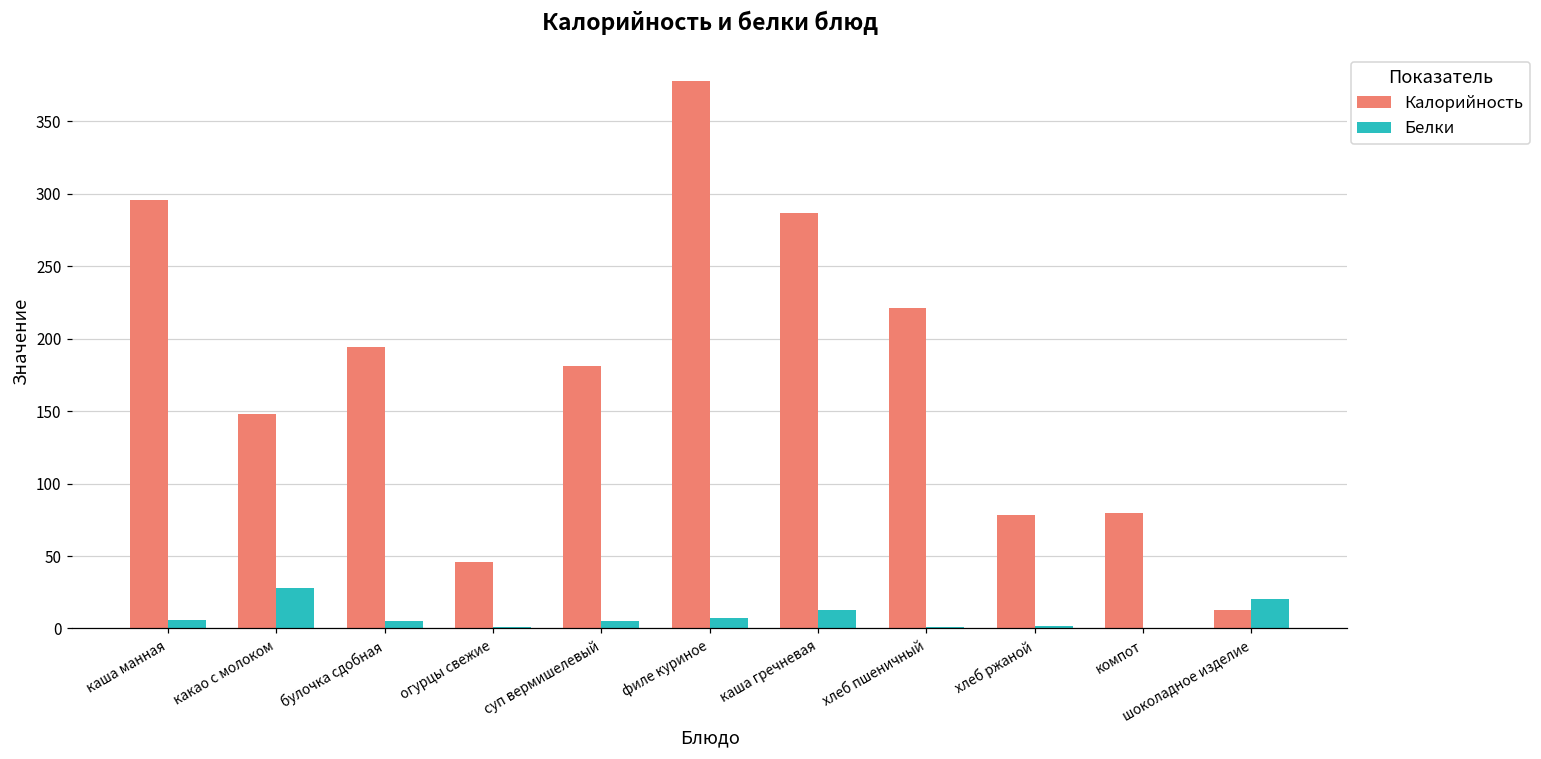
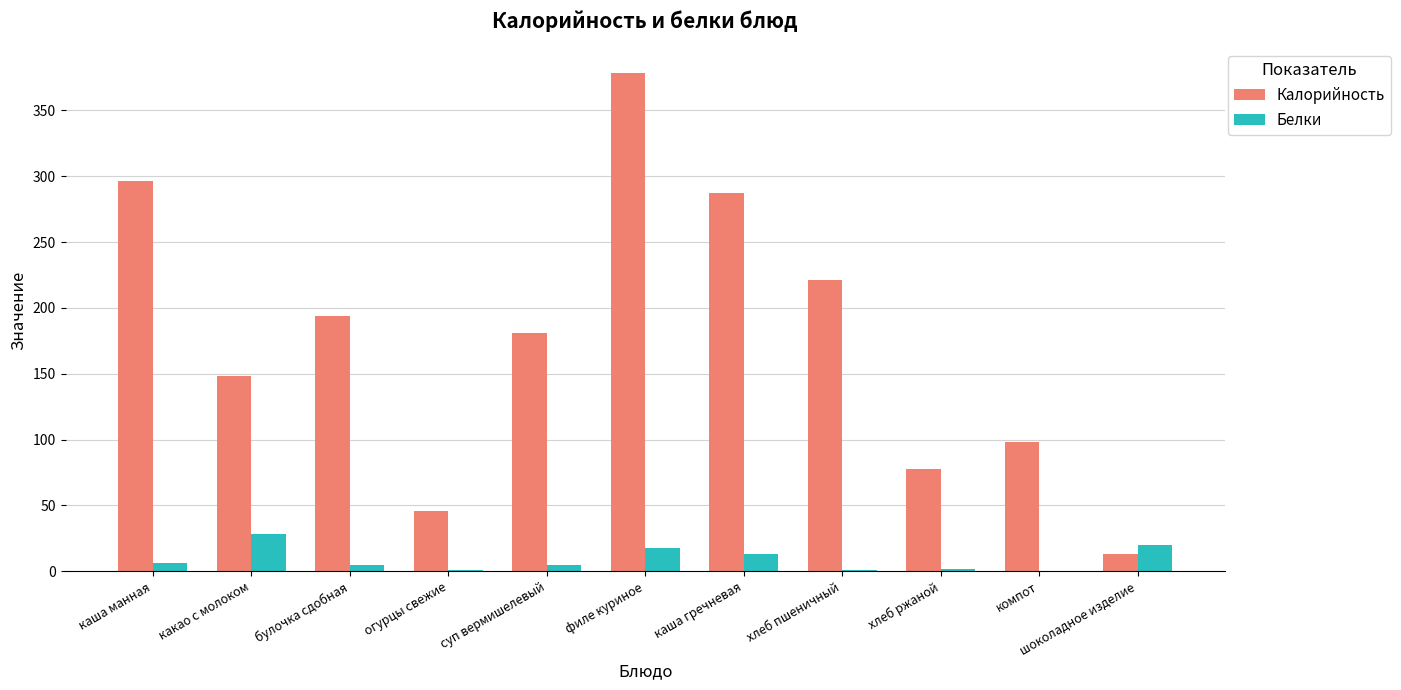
  {
    "Калорийность": {
      "каша манная": 296,
      "какао с молоком": 148,
      "булочка сдобная": 194,
      "огурцы свежие": 46,
      "суп вермишелевый": 181,
      "филе куриное": 378,
      "каша гречневая": 287,
      "хлеб пшеничный": 221,
      "хлеб ржаной": 78,
-     "компот": 80,
+     "компот": 98,
      "шоколадное изделие": 13
    },
    "Белки": {
      "каша манная": 6,
      "какао с молоком": 28,
      "булочка сдобная": 5,
      "суп вермишелевый": 5,
-     "филе куриное": 7,
+     "филе куриное": 18,
      "каша гречневая": 13,
      "хлеб ржаной": 2,
      "компот": 0,
      "шоколадное изделие": 20
    }
  }
